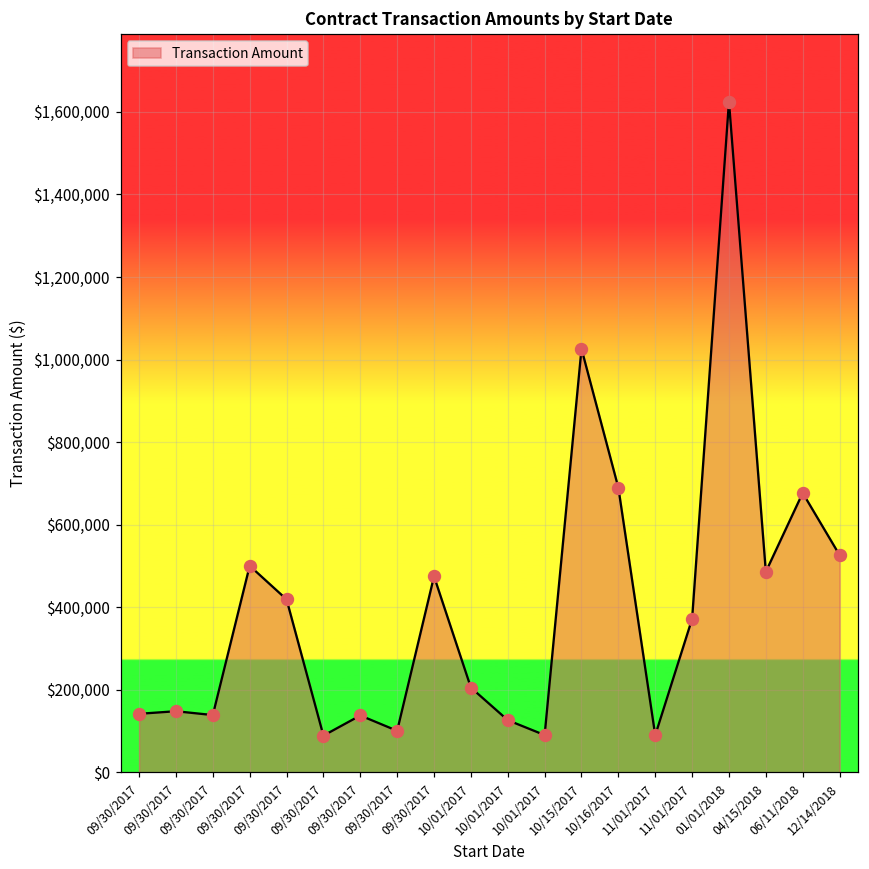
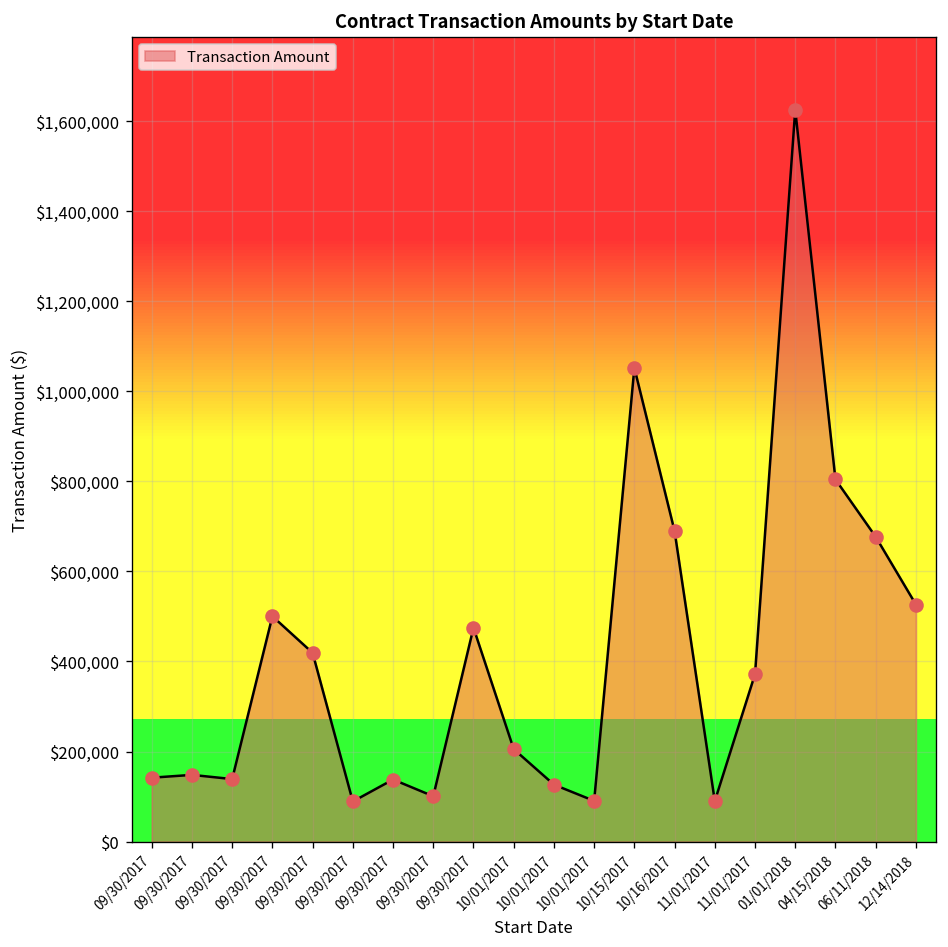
  {
-   "10/15/2017": "$1,030,000",
+   "10/15/2017": "$1,050,000",
    "10/16/2017": "$690,000",
    "01/01/2018": "$1,630,000",
-   "04/15/2018": "$490,000",
+   "04/15/2018": "$800,000",
    "06/11/2018": "$680,000",
    "12/14/2018": "$530,000"
  }
